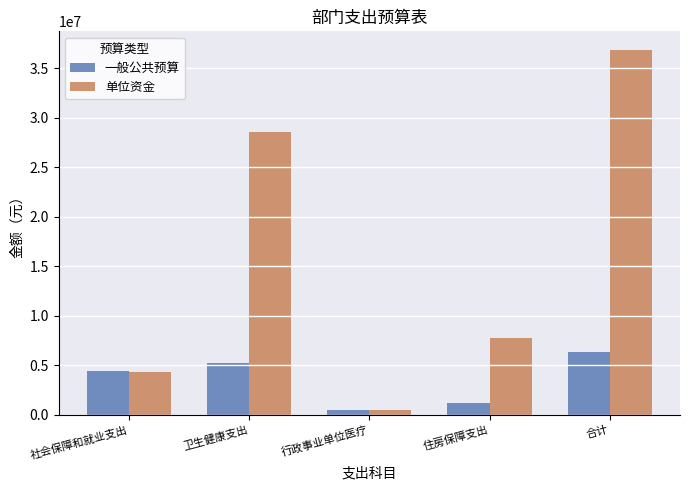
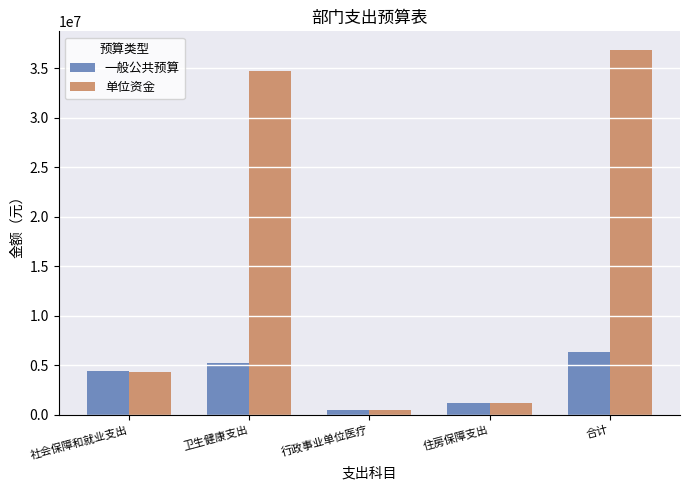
  {
    "一般公共预算": {
      "社会保障和就业支出": 4000000,
      "卫生健康支出": 5000000,
      "行政事业单位医疗": 0,
      "住房保障支出": 1000000,
      "合计": 6000000
    },
    "单位资金": {
      "社会保障和就业支出": 4000000,
-     "卫生健康支出": 29000000,
+     "卫生健康支出": 35000000,
      "行政事业单位医疗": 0,
-     "住房保障支出": 8000000,
+     "住房保障支出": 1000000,
      "合计": 37000000
    }
  }
